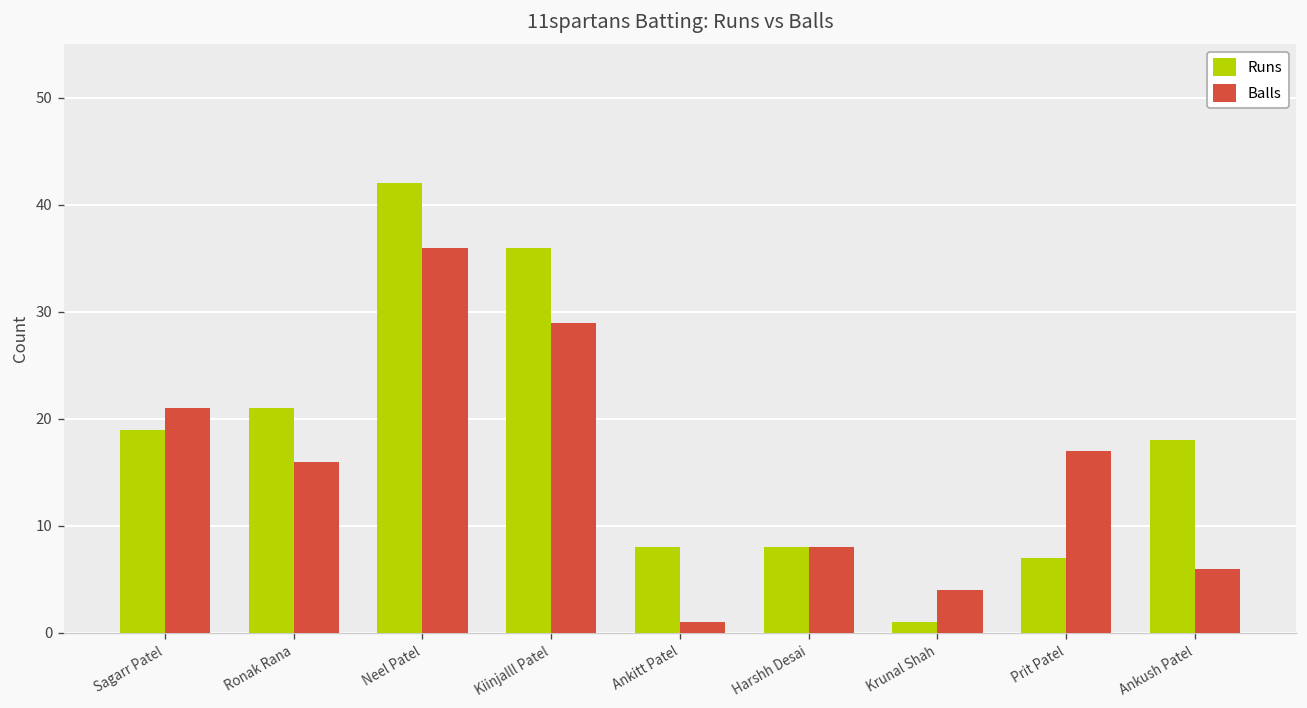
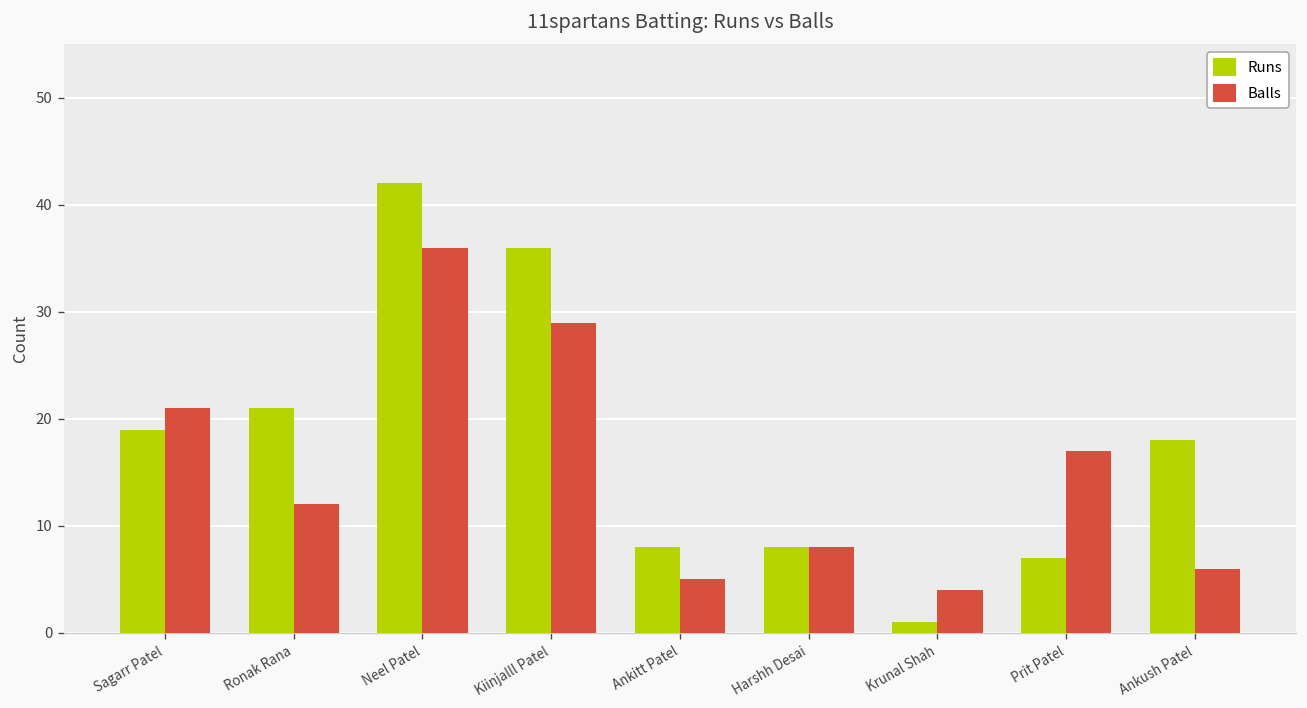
  {
    "Runs": {
      "Sagarr Patel": 19,
      "Ronak Rana": 21,
      "Neel Patel": 42,
      "Kiinjalll Patel": 36,
      "Ankitt Patel": 8,
      "Harshh Desai": 8,
      "Krunal Shah": 1,
      "Prit Patel": 7,
      "Ankush Patel": 18
    },
    "Balls": {
      "Sagarr Patel": 21,
-     "Ronak Rana": 16,
+     "Ronak Rana": 12,
      "Neel Patel": 36,
      "Kiinjalll Patel": 29,
-     "Ankitt Patel": 1,
+     "Ankitt Patel": 5,
      "Harshh Desai": 8,
      "Krunal Shah": 4,
      "Prit Patel": 17,
      "Ankush Patel": 6
    }
  }
